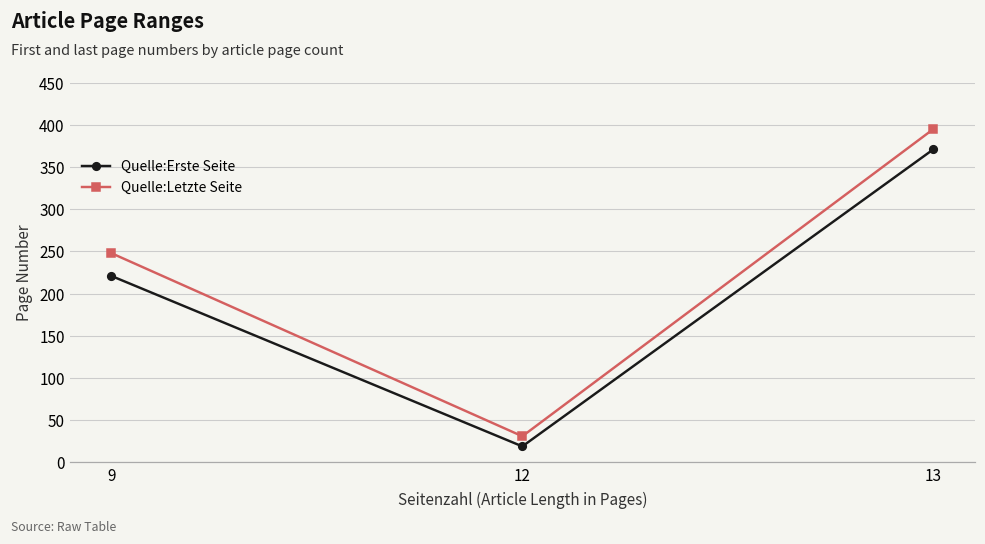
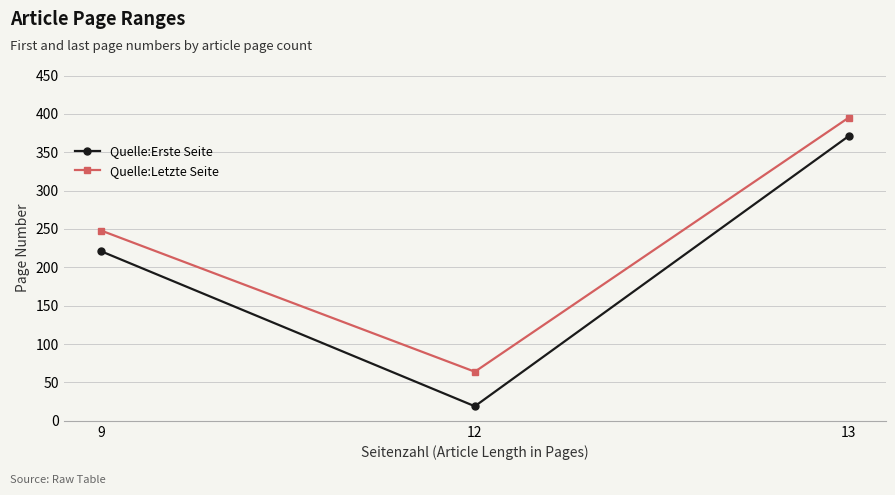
  {
    "Quelle:Erste Seite": {
      "9": 220,
      "12": 20,
      "13": 370
    },
    "Quelle:Letzte Seite": {
      "9": 250,
-     "12": 30,
+     "12": 60,
      "13": 400
    }
  }
